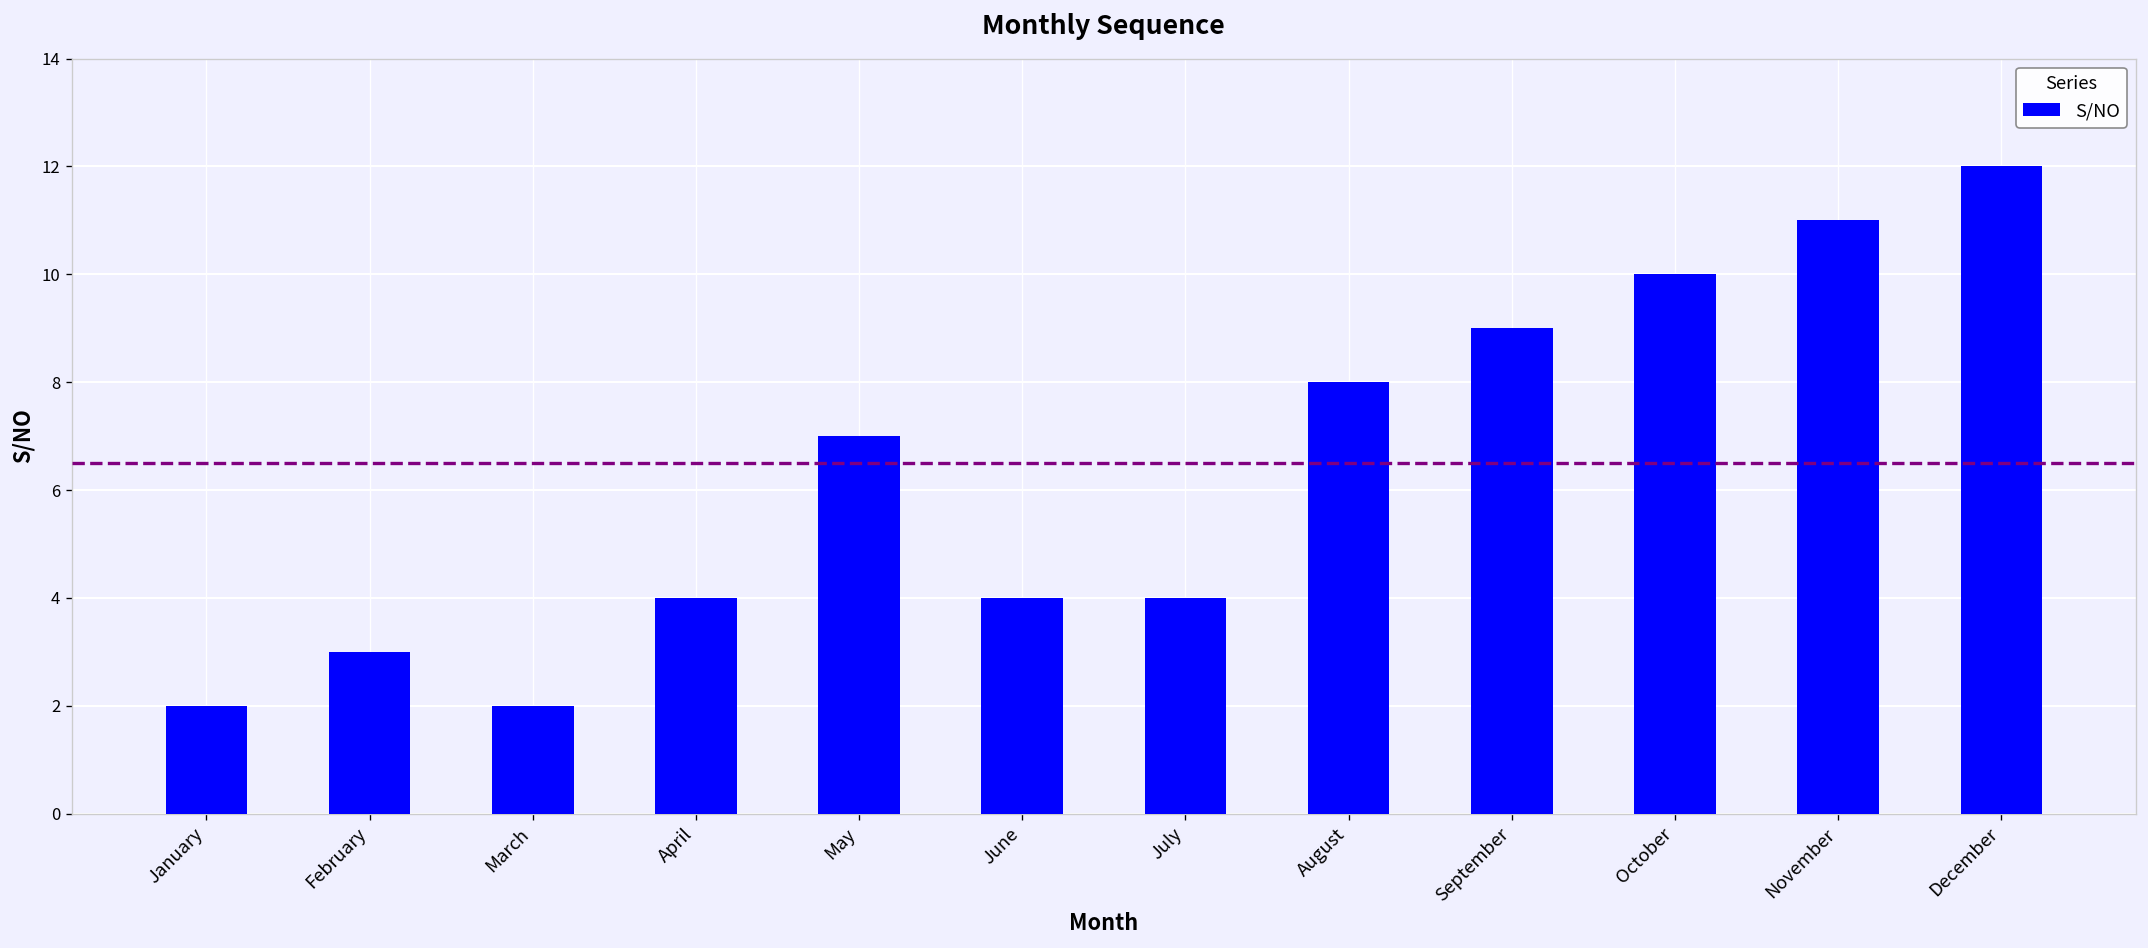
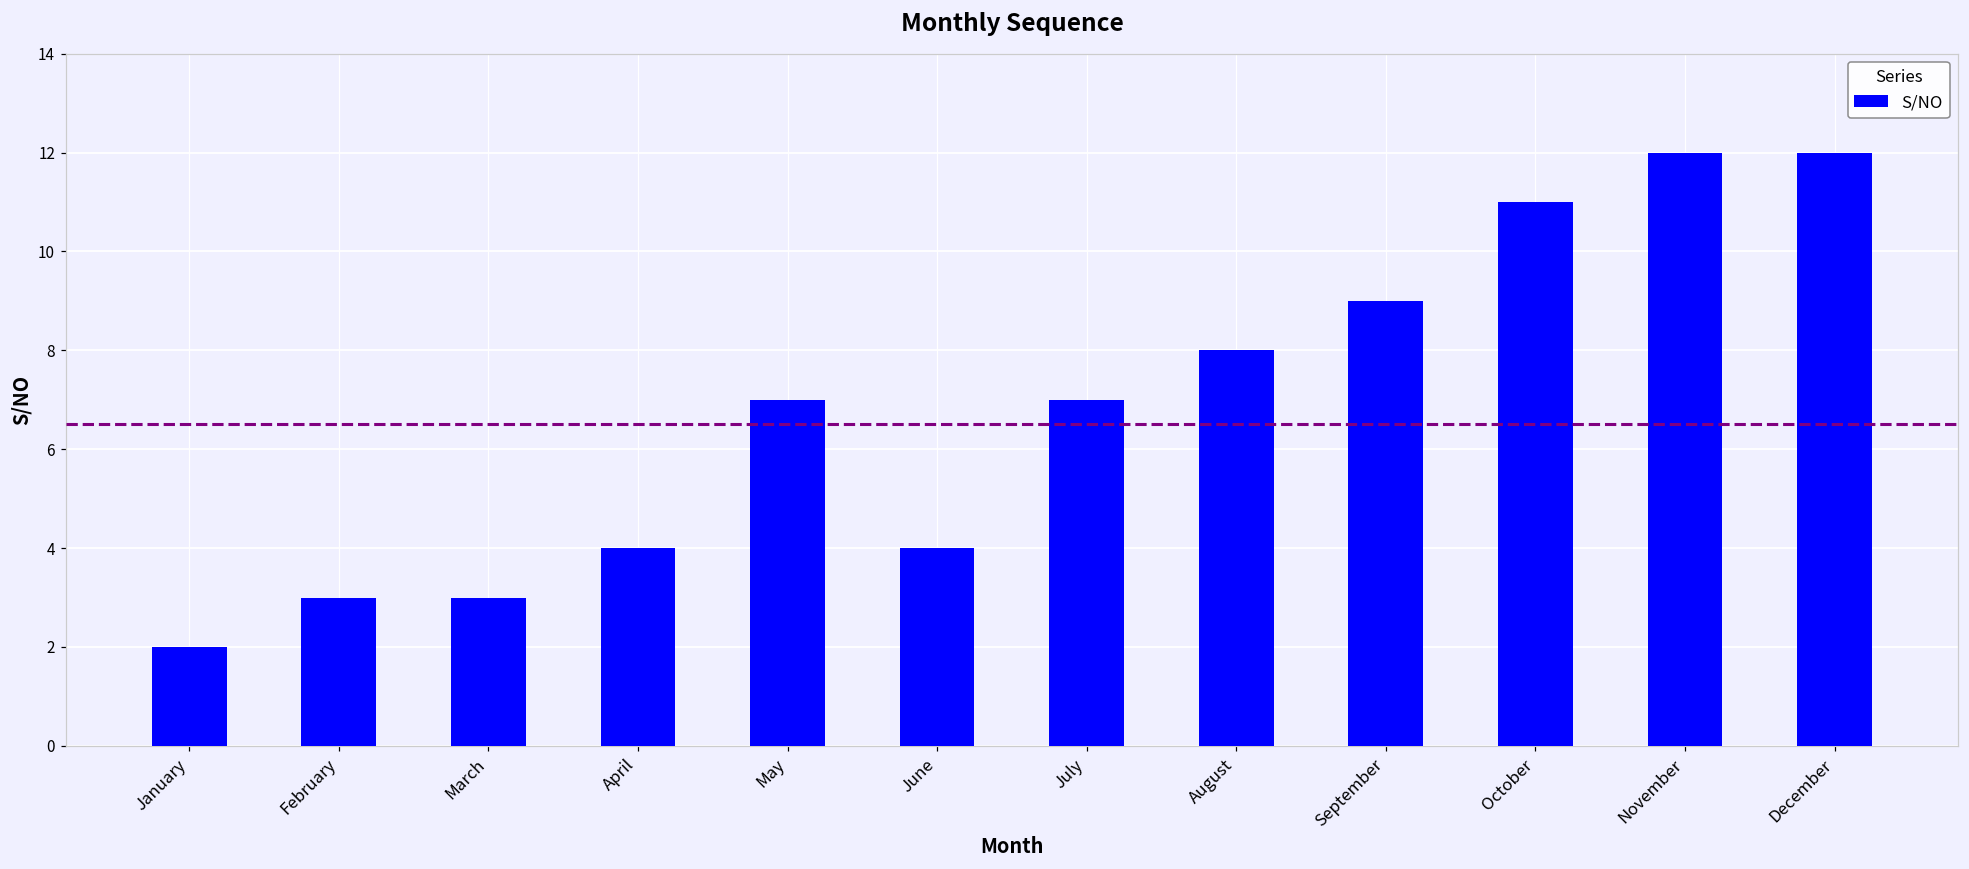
  {
    "January": 2,
    "February": 3,
-   "March": 2,
+   "March": 3,
    "April": 4,
    "May": 7,
    "June": 4,
-   "July": 4,
+   "July": 7,
    "August": 8,
    "September": 9,
-   "October": 10,
-   "November": 11,
+   "October": 11,
+   "November": 12,
    "December": 12
  }
